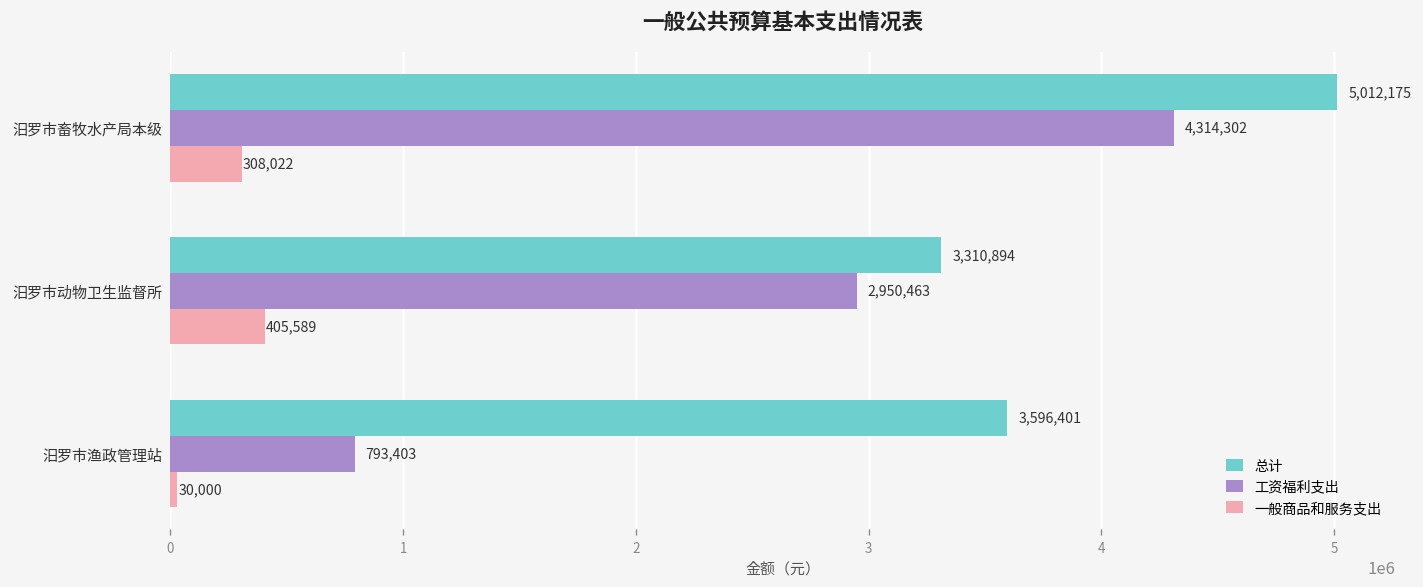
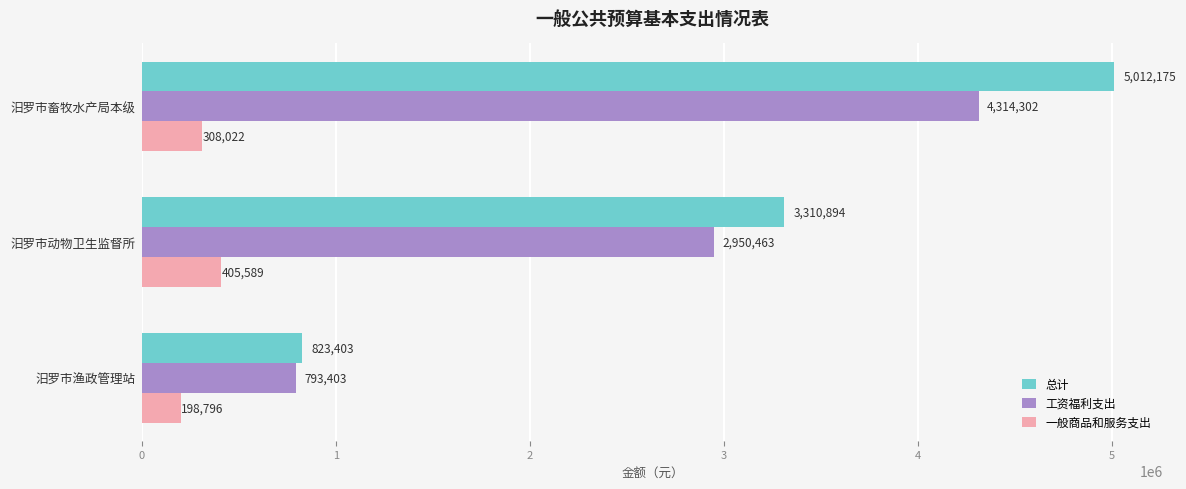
  {
    "总计": {
      "汨罗市畜牧水产局本级": "5,012,175",
      "汨罗市动物卫生监督所": "3,310,894",
-     "汨罗市渔政管理站": "3,596,401"
+     "汨罗市渔政管理站": "823,403"
    },
    "工资福利支出": {
      "汨罗市畜牧水产局本级": "4,314,302",
      "汨罗市动物卫生监督所": "2,950,463",
      "汨罗市渔政管理站": "793,403"
    },
    "一般商品和服务支出": {
      "汨罗市畜牧水产局本级": "308,022",
      "汨罗市动物卫生监督所": "405,589",
-     "汨罗市渔政管理站": "30,000"
+     "汨罗市渔政管理站": "198,796"
    }
  }
